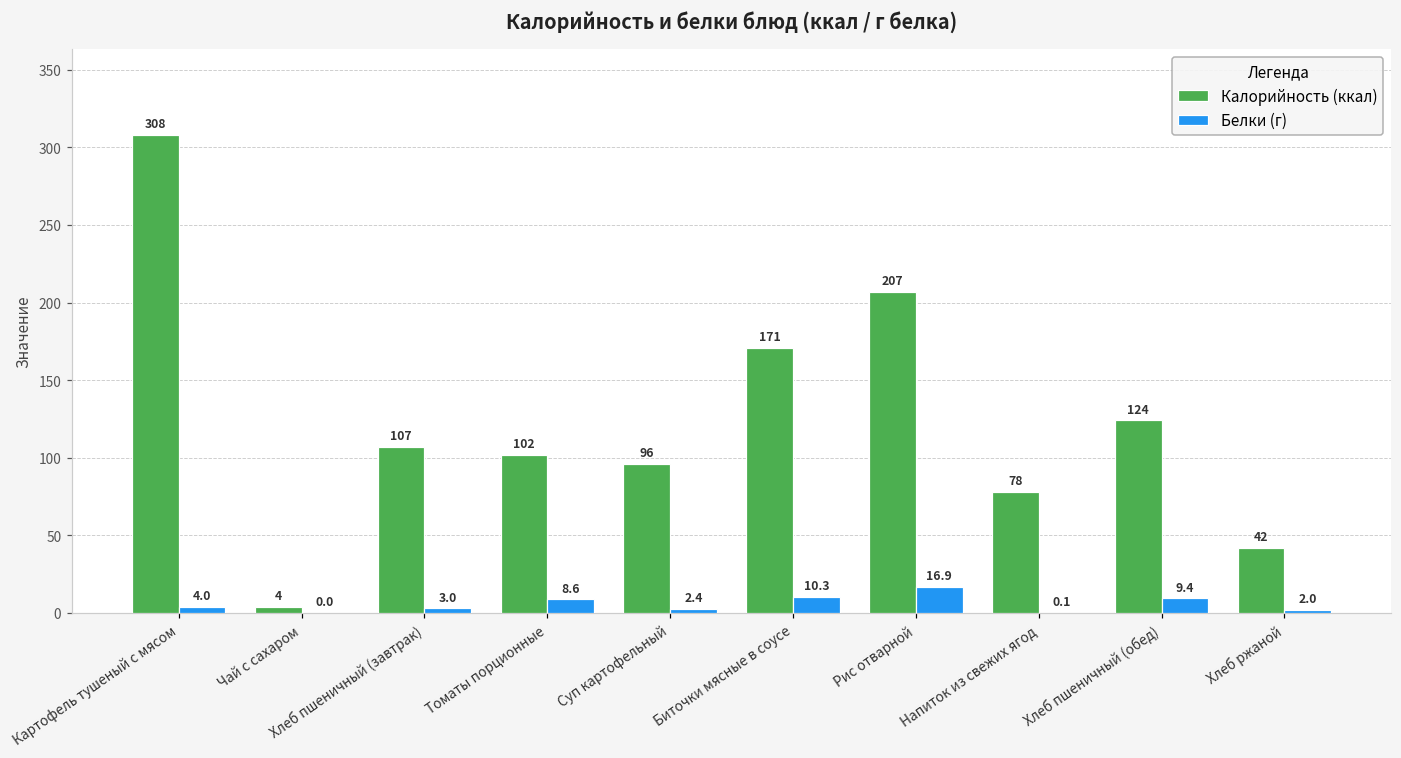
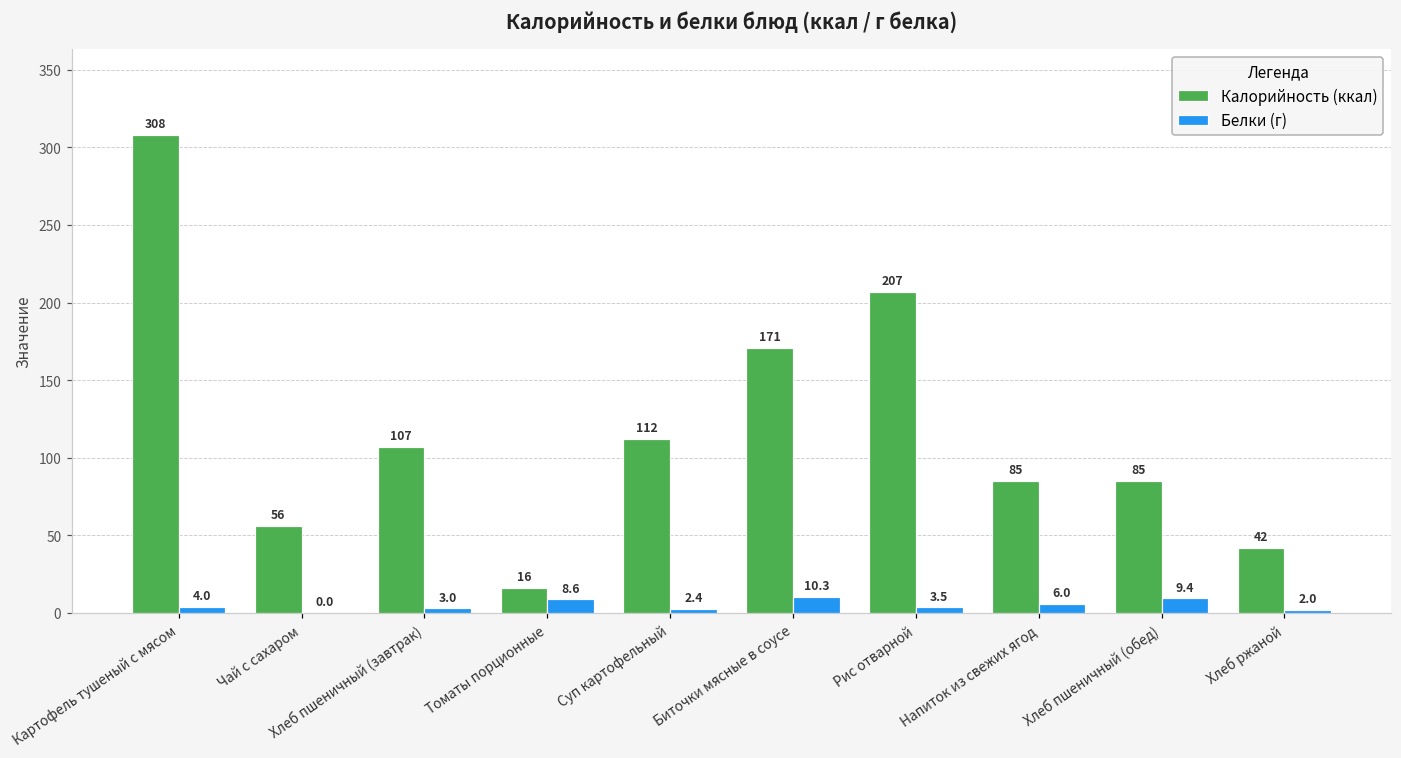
  {
    "Калорийность (ккал)": {
      "Картофель тушеный с мясом": 308,
-     "Чай с сахаром": 4,
+     "Чай с сахаром": 56,
      "Хлеб пшеничный (завтрак)": 107,
-     "Томаты порционные": 102,
-     "Суп картофельный": 96,
+     "Томаты порционные": 16,
+     "Суп картофельный": 112,
      "Биточки мясные в соусе": 171,
      "Рис отварной": 207,
-     "Напиток из свежих ягод": 78,
-     "Хлеб пшеничный (обед)": 124,
+     "Напиток из свежих ягод": 85,
+     "Хлеб пшеничный (обед)": 85,
      "Хлеб ржаной": 42
    },
    "Белки (г)": {
      "Картофель тушеный с мясом": 4.0,
      "Чай с сахаром": 0.0,
      "Хлеб пшеничный (завтрак)": 3.0,
      "Томаты порционные": 8.6,
      "Суп картофельный": 2.4,
      "Биточки мясные в соусе": 10.3,
-     "Рис отварной": 16.9,
-     "Напиток из свежих ягод": 0.1,
+     "Рис отварной": 3.5,
+     "Напиток из свежих ягод": 6.0,
      "Хлеб пшеничный (обед)": 9.4,
      "Хлеб ржаной": 2.0
    }
  }
